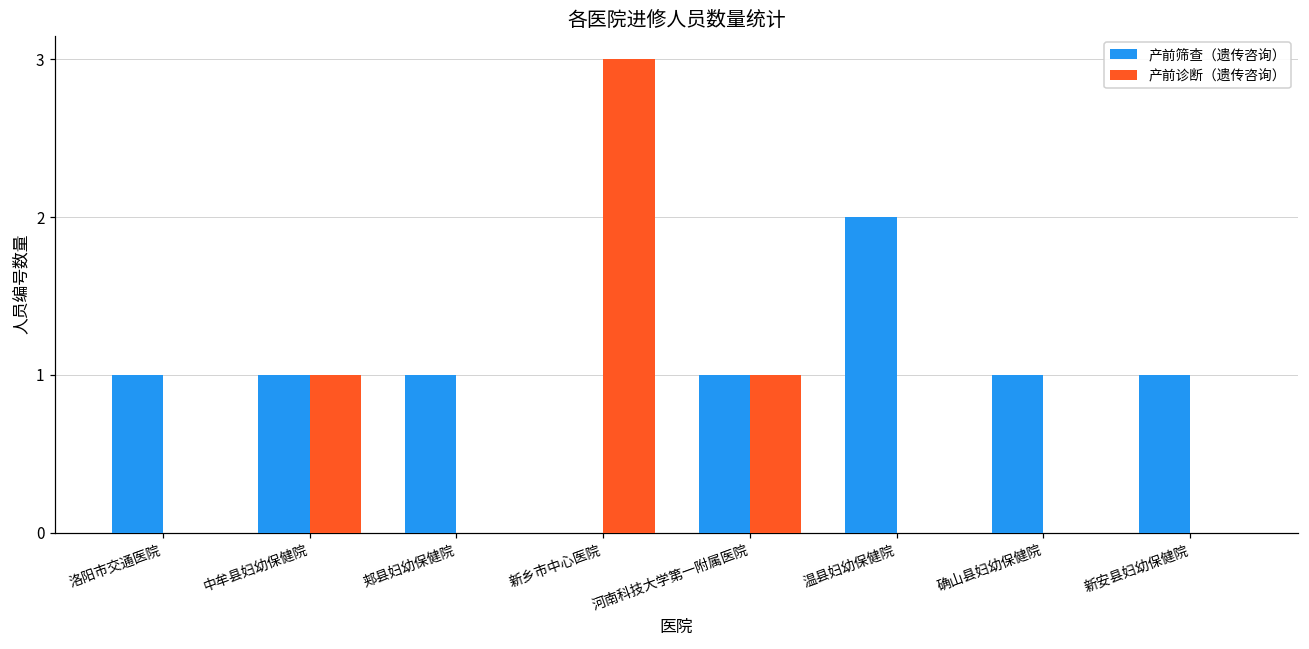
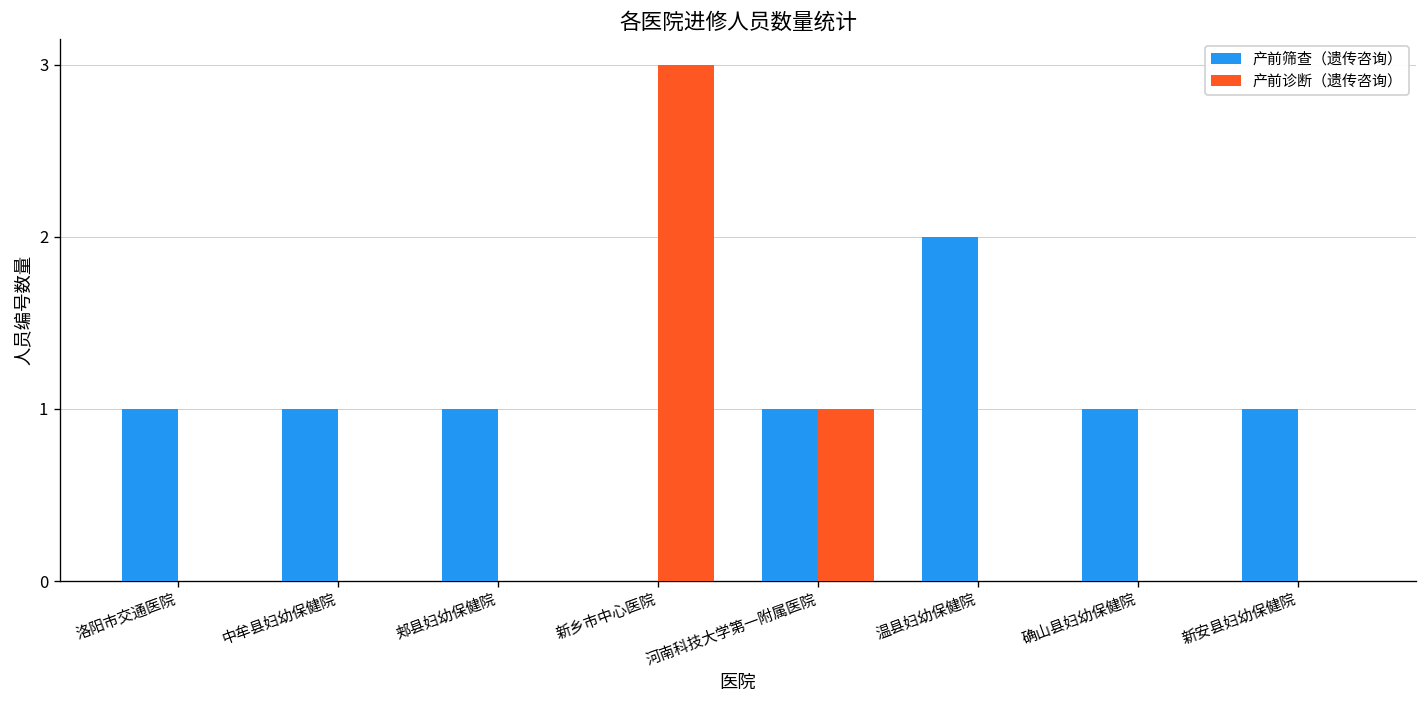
  {
    "产前筛查（遗传咨询）": {
      "洛阳市交通医院": 1,
      "中牟县妇幼保健院": 1,
      "郏县妇幼保健院": 1,
      "新乡市中心医院": 0,
      "河南科技大学第一附属医院": 1,
      "温县妇幼保健院": 2,
      "确山县妇幼保健院": 1,
      "新安县妇幼保健院": 1
    },
    "产前诊断（遗传咨询）": {
      "洛阳市交通医院": 0,
-     "中牟县妇幼保健院": 1,
+     "中牟县妇幼保健院": 0,
      "郏县妇幼保健院": 0,
      "新乡市中心医院": 3,
      "河南科技大学第一附属医院": 1,
      "温县妇幼保健院": 0,
      "确山县妇幼保健院": 0,
      "新安县妇幼保健院": 0
    }
  }
